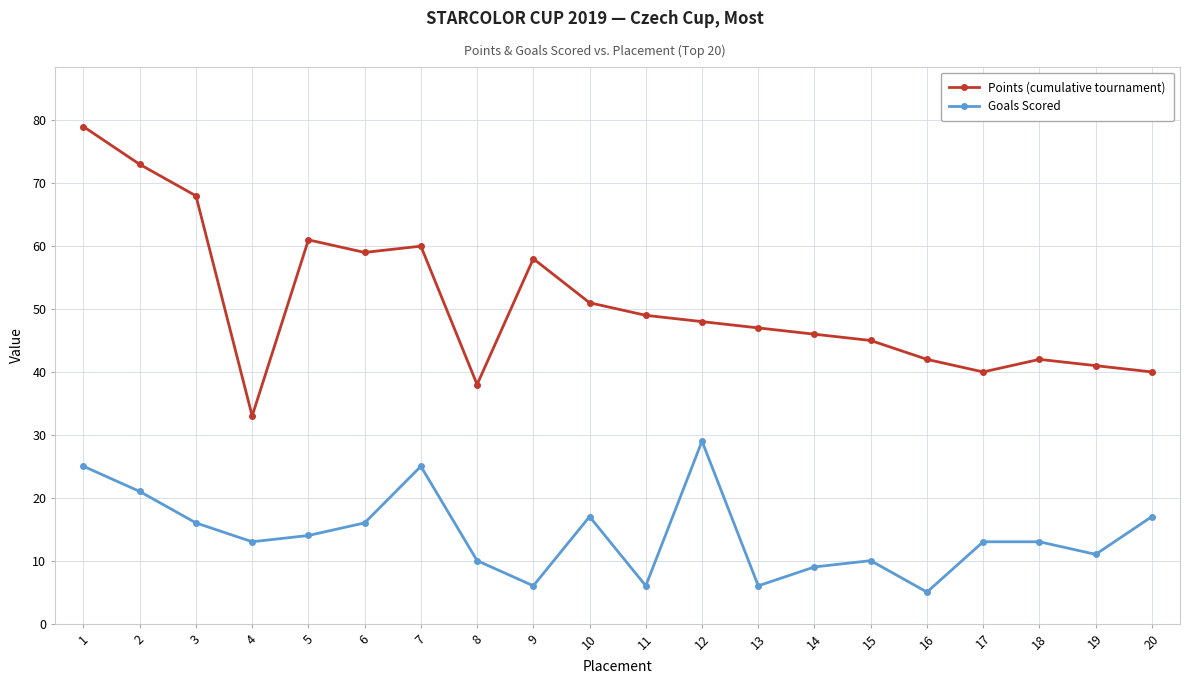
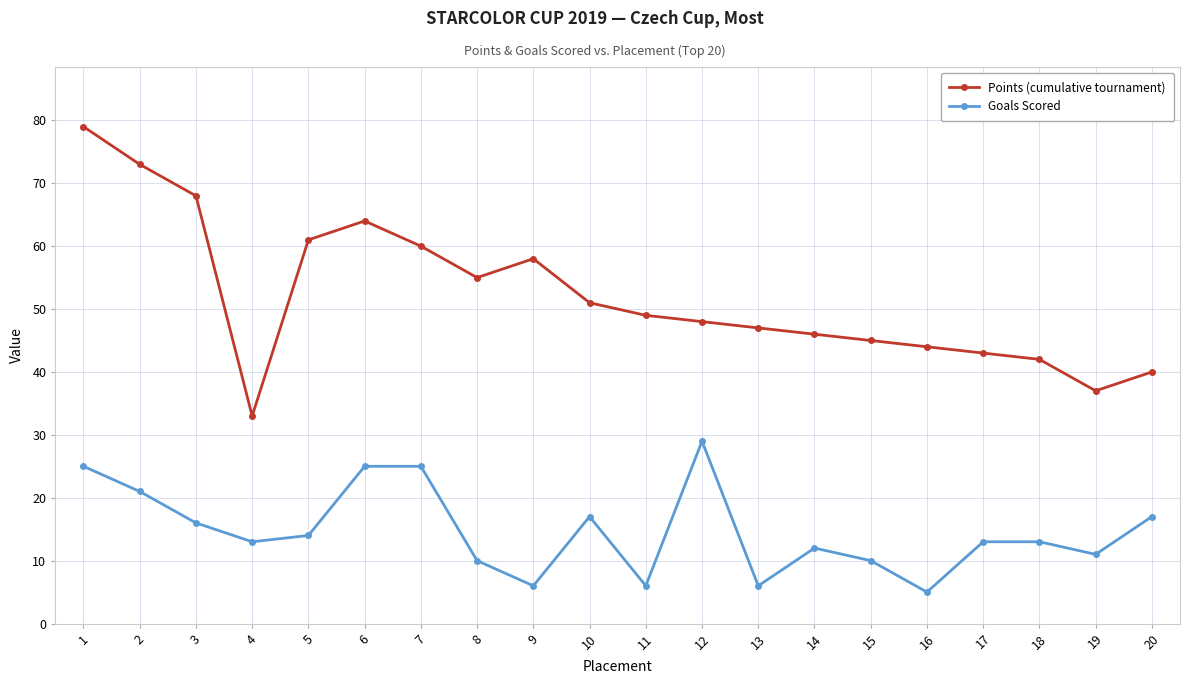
  {
    "Points (cumulative tournament)": {
      "1": 79,
      "2": 73,
      "3": 68,
      "4": 33,
      "5": 61,
-     "6": 59,
+     "6": 64,
      "7": 60,
-     "8": 38,
+     "8": 55,
      "9": 58,
      "10": 51,
      "11": 49,
      "12": 48,
      "13": 47,
      "14": 46,
      "15": 45,
-     "16": 42,
-     "17": 40,
+     "16": 44,
+     "17": 43,
      "18": 42,
-     "19": 41,
+     "19": 37,
      "20": 40
    },
    "Goals Scored": {
      "1": 25,
      "2": 21,
      "3": 16,
      "4": 13,
      "5": 14,
-     "6": 16,
+     "6": 25,
      "7": 25,
      "8": 10,
      "9": 6,
      "10": 17,
      "11": 6,
      "12": 29,
      "13": 6,
-     "14": 9,
+     "14": 12,
      "15": 10,
      "16": 5,
      "17": 13,
      "18": 13,
      "19": 11,
      "20": 17
    }
  }
